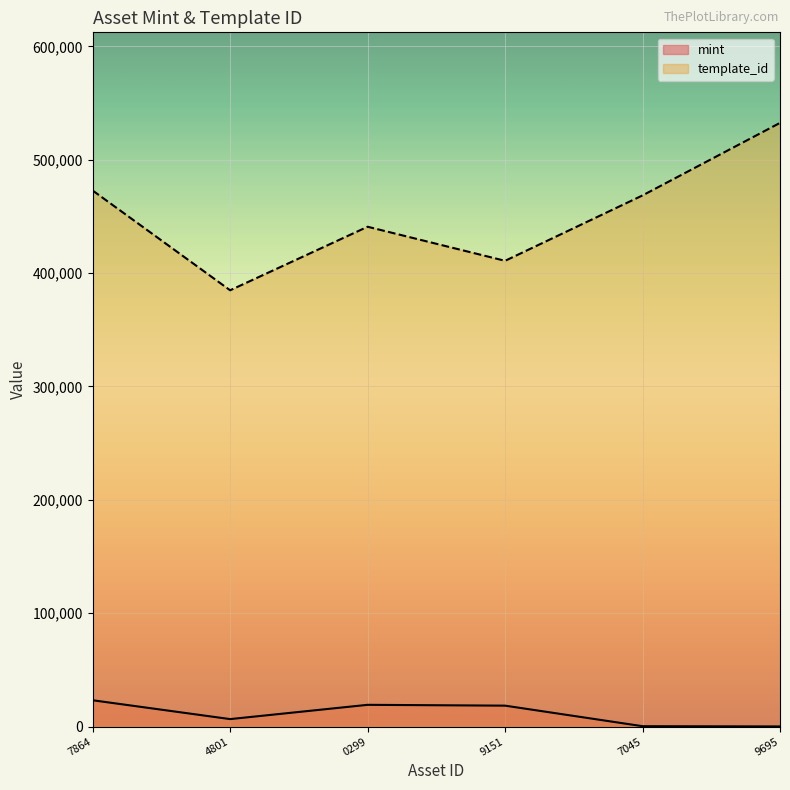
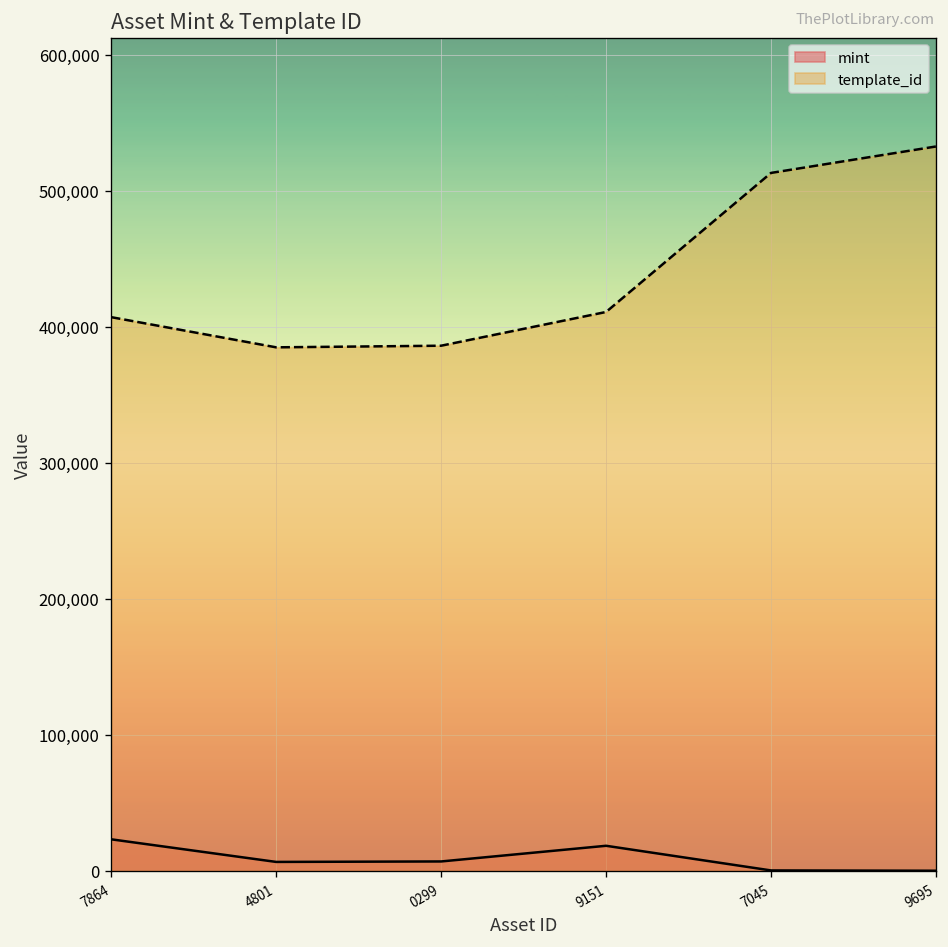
  {
    "mint": {
      "7864": "23,000",
      "4801": "7,000",
-     "0299": "19,000",
+     "0299": "7,000",
      "9151": "18,000",
      "7045": "0",
      "9695": "0"
    },
    "template_id": {
-     "7864": "473,000",
+     "7864": "407,000",
      "4801": "385,000",
-     "0299": "441,000",
+     "0299": "386,000",
      "9151": "411,000",
-     "7045": "469,000",
+     "7045": "513,000",
      "9695": "532,000"
    }
  }
